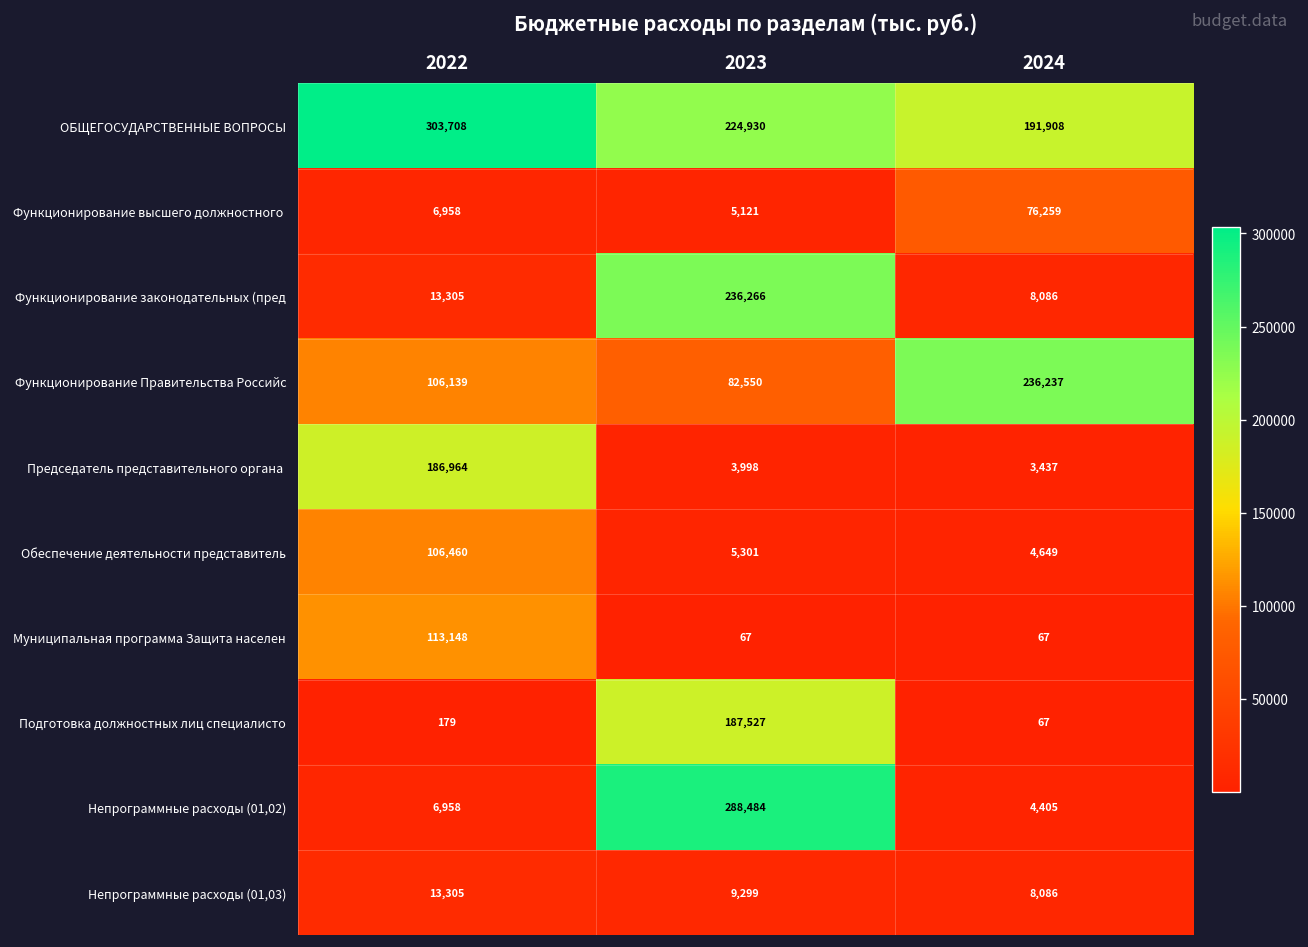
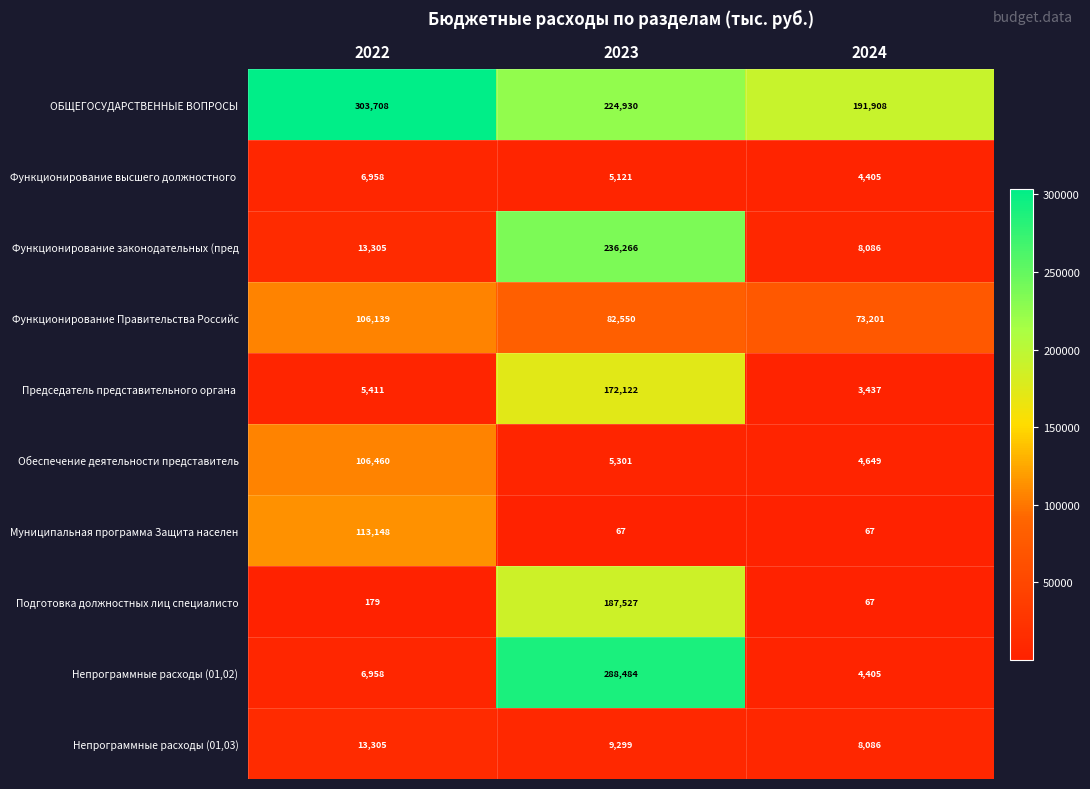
  {
    "ОБЩЕГОСУДАРСТВЕННЫЕ ВОПРОСЫ": {
      "2022": "303,708",
      "2023": "224,930",
      "2024": "191,908"
    },
    "Функционирование высшего должностного": {
      "2022": "6,958",
      "2023": "5,121",
-     "2024": "76,259"
+     "2024": "4,405"
    },
    "Функционирование законодательных (пред": {
      "2022": "13,305",
      "2023": "236,266",
      "2024": "8,086"
    },
    "Функционирование Правительства Российс": {
      "2022": "106,139",
      "2023": "82,550",
-     "2024": "236,237"
+     "2024": "73,201"
    },
    "Председатель представительного органа": {
-     "2022": "186,964",
-     "2023": "3,998",
+     "2022": "5,411",
+     "2023": "172,122",
      "2024": "3,437"
    },
    "Обеспечение деятельности представитель": {
      "2022": "106,460",
      "2023": "5,301",
      "2024": "4,649"
    },
    "Муниципальная программа Защита населен": {
      "2022": "113,148",
      "2023": "67",
      "2024": "67"
    },
    "Подготовка должностных лиц специалисто": {
      "2022": "179",
      "2023": "187,527",
      "2024": "67"
    },
    "Непрограммные расходы (01,02)": {
      "2022": "6,958",
      "2023": "288,484",
      "2024": "4,405"
    },
    "Непрограммные расходы (01,03)": {
      "2022": "13,305",
      "2023": "9,299",
      "2024": "8,086"
    }
  }
